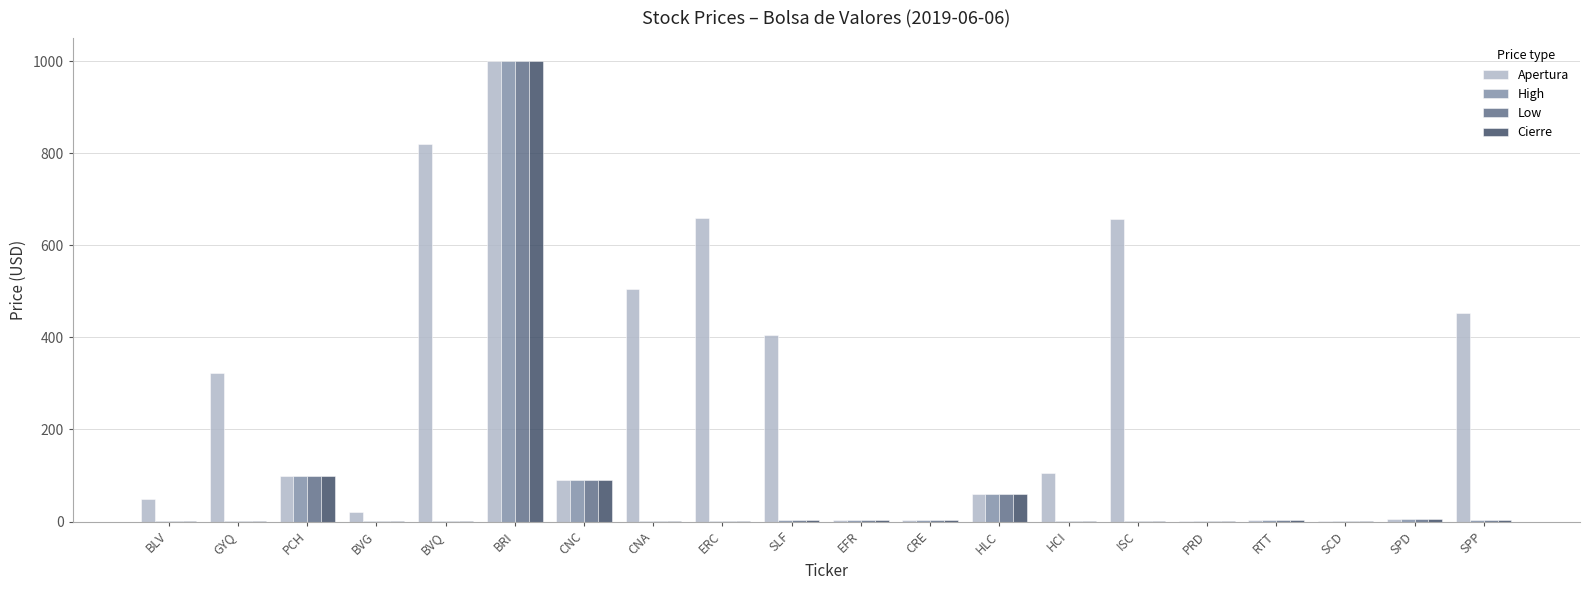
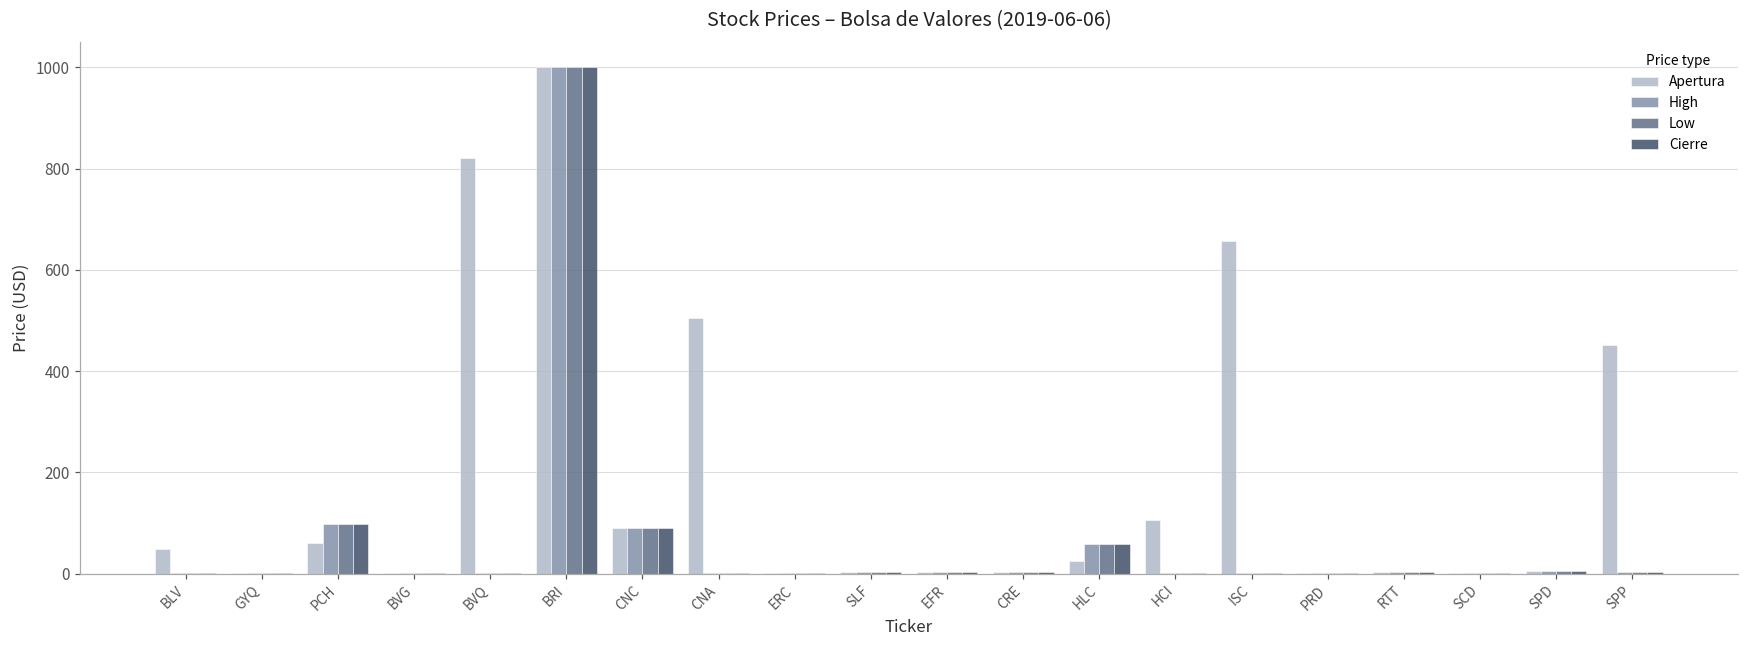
  {
    "Apertura": {
      "BLV": 50,
-     "GYQ": 320,
-     "PCH": 100,
-     "BVG": 20,
+     "GYQ": 0,
+     "PCH": 60,
+     "BVG": 0,
      "BVQ": 820,
      "BRI": 1000,
      "CNC": 90,
      "CNA": 500,
-     "ERC": 660,
-     "SLF": 400,
-     "HLC": 60,
+     "ERC": 0,
+     "SLF": 0,
+     "HLC": 30,
      "HCI": 110,
      "ISC": 660,
      "SPD": 10,
      "SPP": 450
    }
  }
